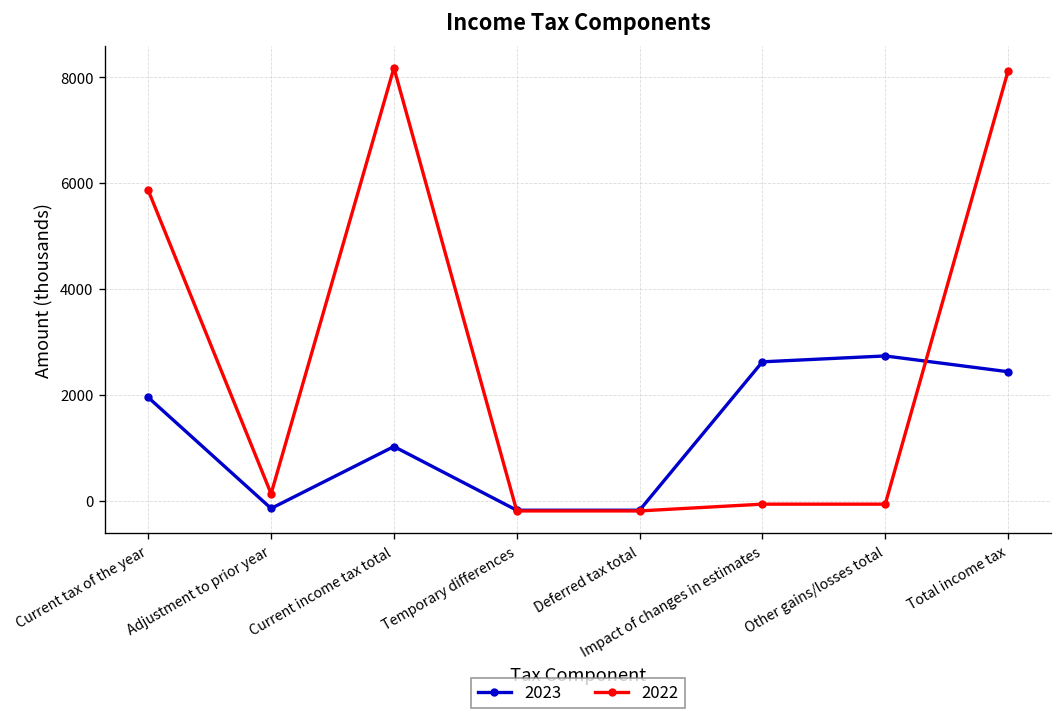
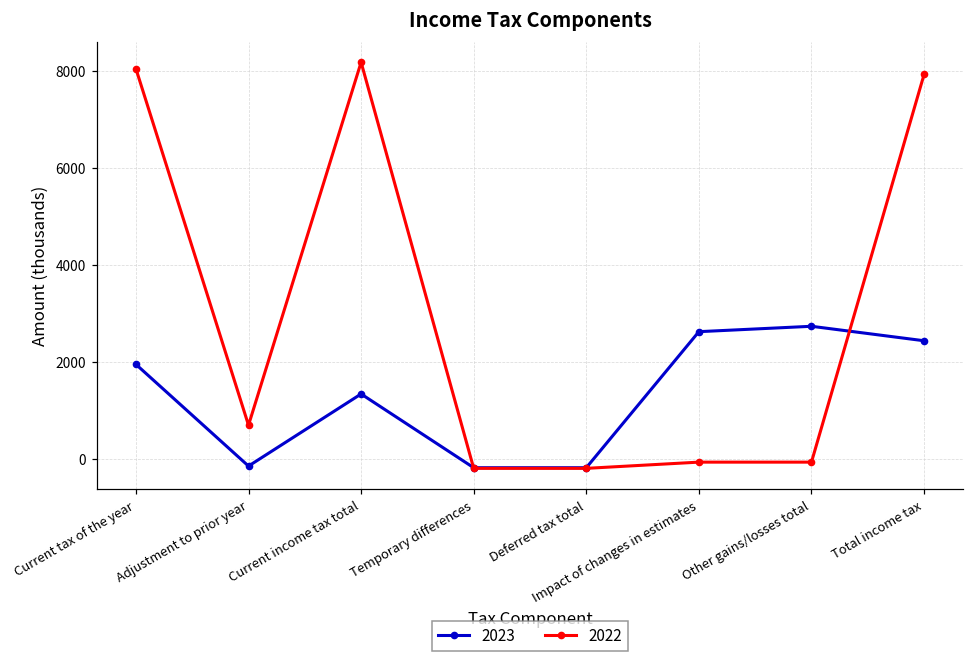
  {
    "2023": {
      "Current tax of the year": 2000,
      "Adjustment to prior year": -100,
-     "Current income tax total": 1000,
+     "Current income tax total": 1300,
      "Impact of changes in estimates": 2600,
      "Other gains/losses total": 2700,
      "Total income tax": 2400
    },
    "2022": {
-     "Current tax of the year": 5900,
-     "Adjustment to prior year": 100,
+     "Current tax of the year": 8000,
+     "Adjustment to prior year": 700,
      "Current income tax total": 8200,
      "Impact of changes in estimates": -100,
      "Other gains/losses total": -100,
-     "Total income tax": 8100
+     "Total income tax": 7900
    }
  }
